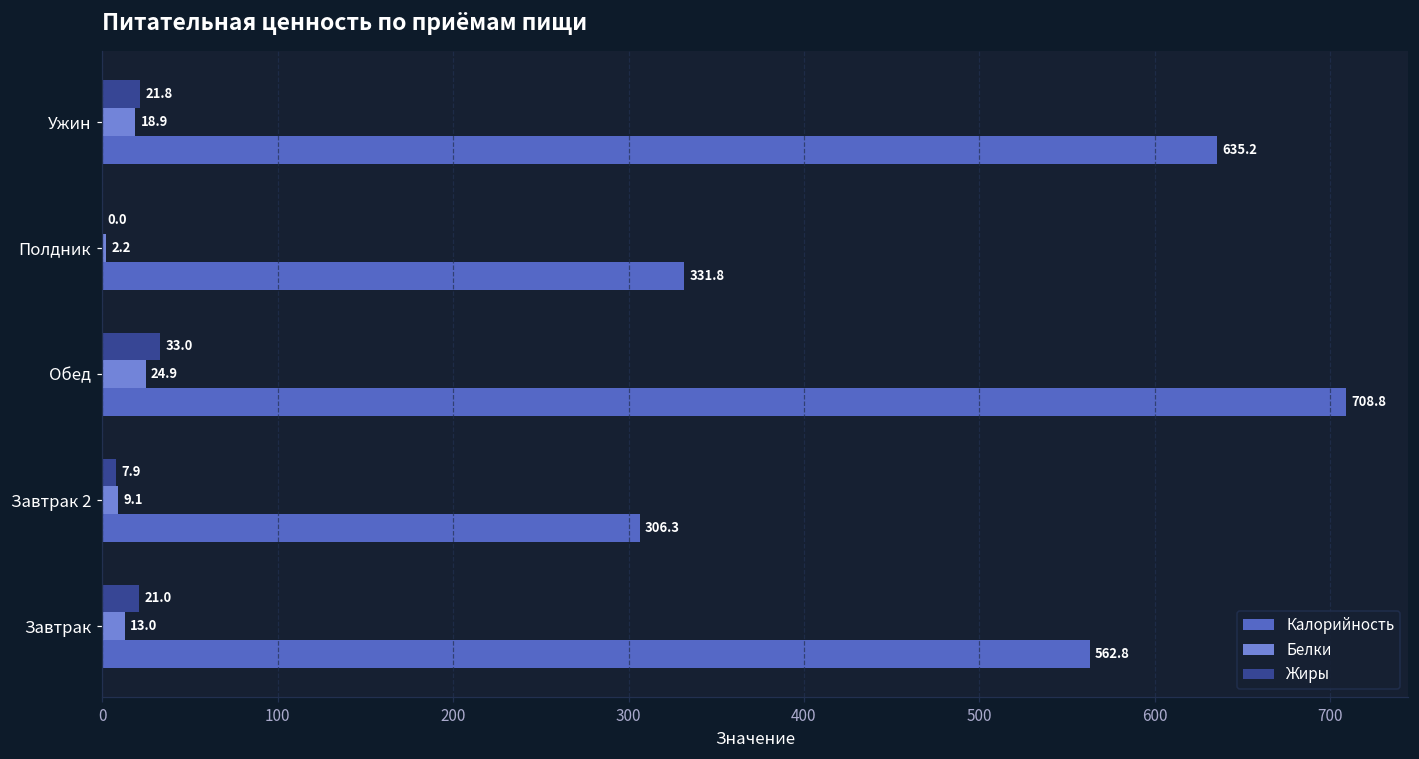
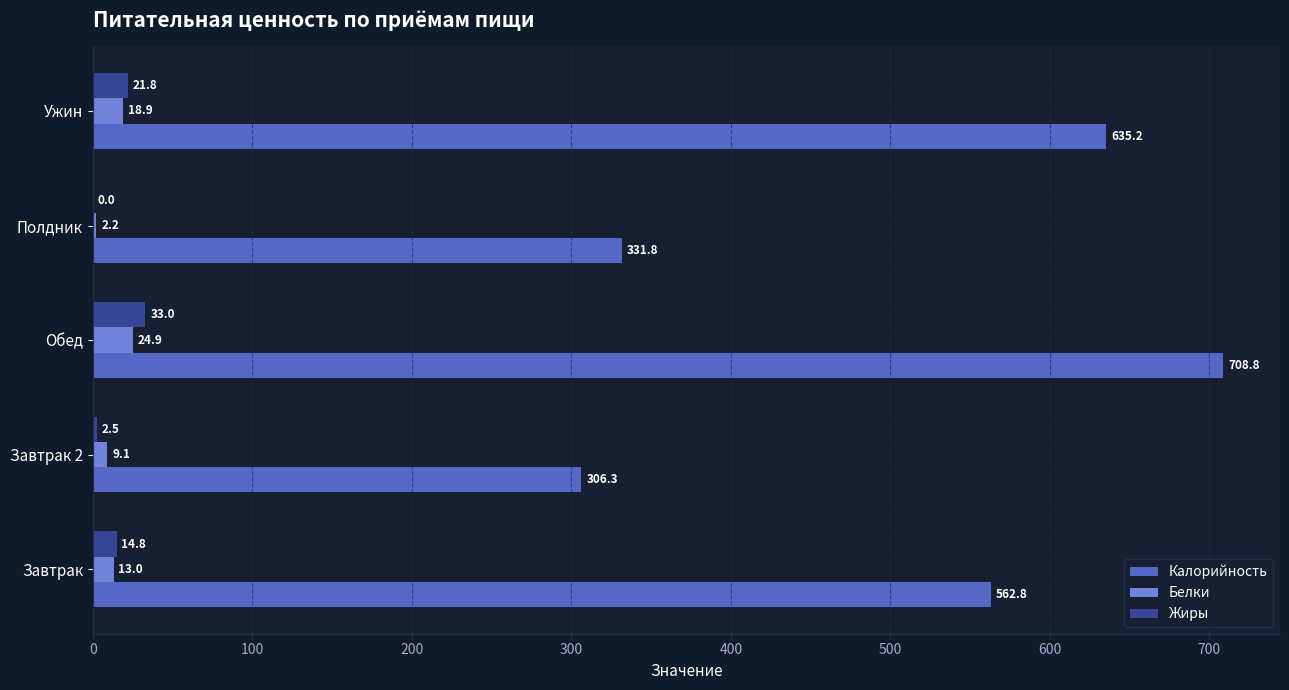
  {
    "Жиры": {
      "Ужин": 21.8,
      "Полдник": 0.0,
      "Обед": 33.0,
-     "Завтрак 2": 7.9,
-     "Завтрак": 21.0
+     "Завтрак 2": 2.5,
+     "Завтрак": 14.8
    }
  }
